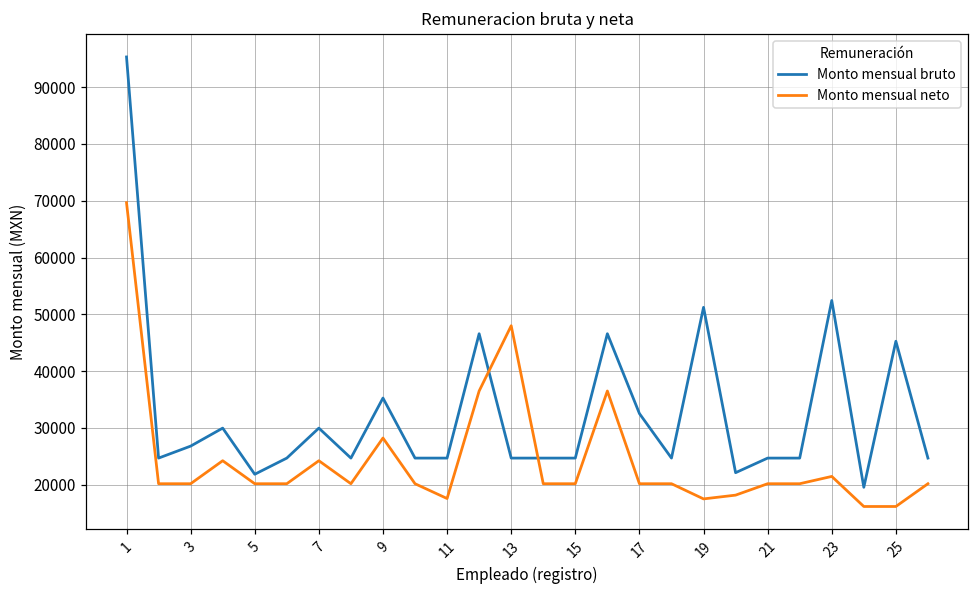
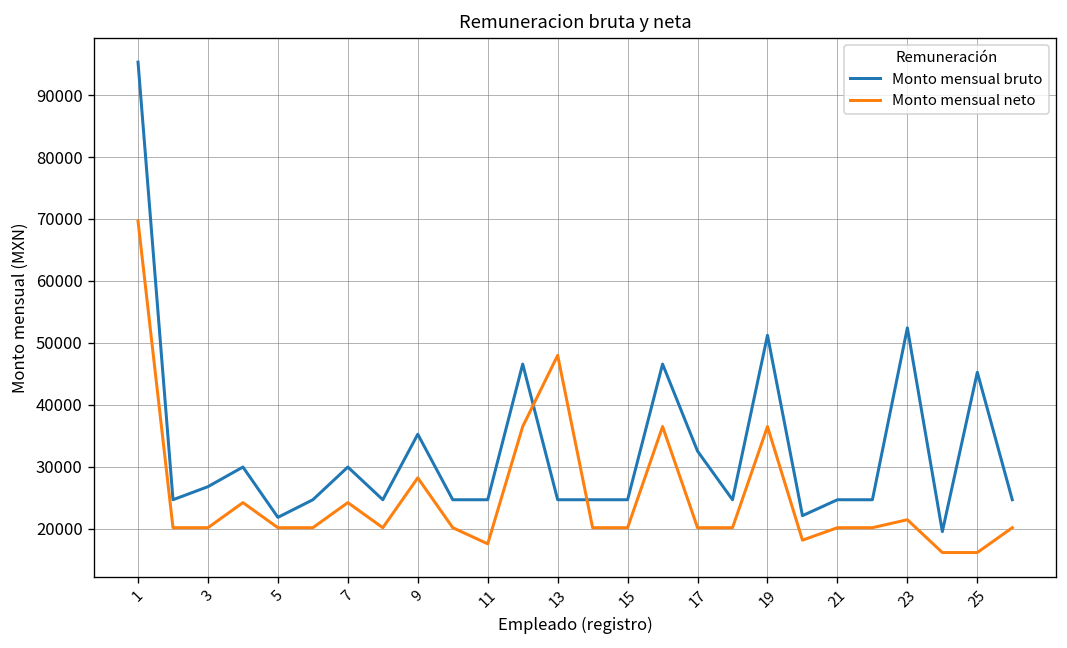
  {
    "Monto mensual bruto": {
      "1": 95000,
      "3": 27000,
      "5": 22000,
      "7": 30000,
      "9": 35000,
      "11": 25000,
      "13": 25000,
      "15": 25000,
      "17": 33000,
      "19": 51000,
      "21": 25000,
      "23": 52000,
      "25": 45000
    },
    "Monto mensual neto": {
      "1": 70000,
      "3": 20000,
      "5": 20000,
      "7": 24000,
      "9": 28000,
      "11": 18000,
      "13": 48000,
      "15": 20000,
      "17": 20000,
-     "19": 17000,
+     "19": 36000,
      "21": 20000,
      "23": 21000,
      "25": 16000
    }
  }
